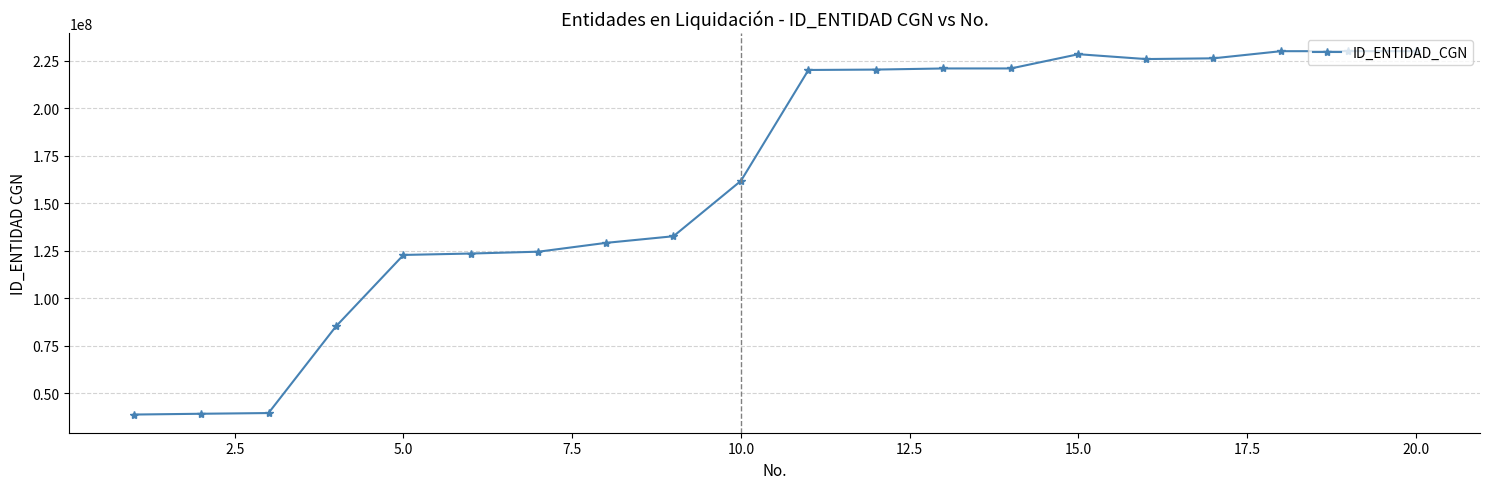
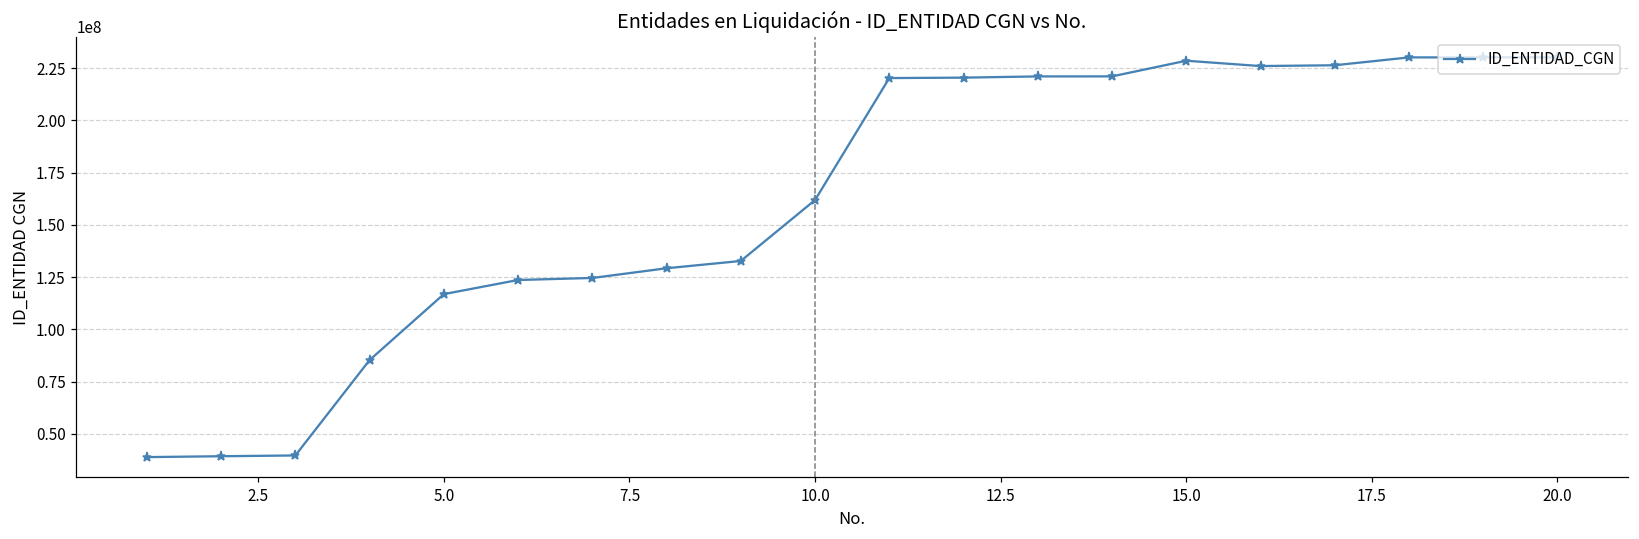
  {
-   "5.0": 123000000,
+   "5.0": 117000000,
    "10.0": 162000000,
    "15.0": 229000000
  }
